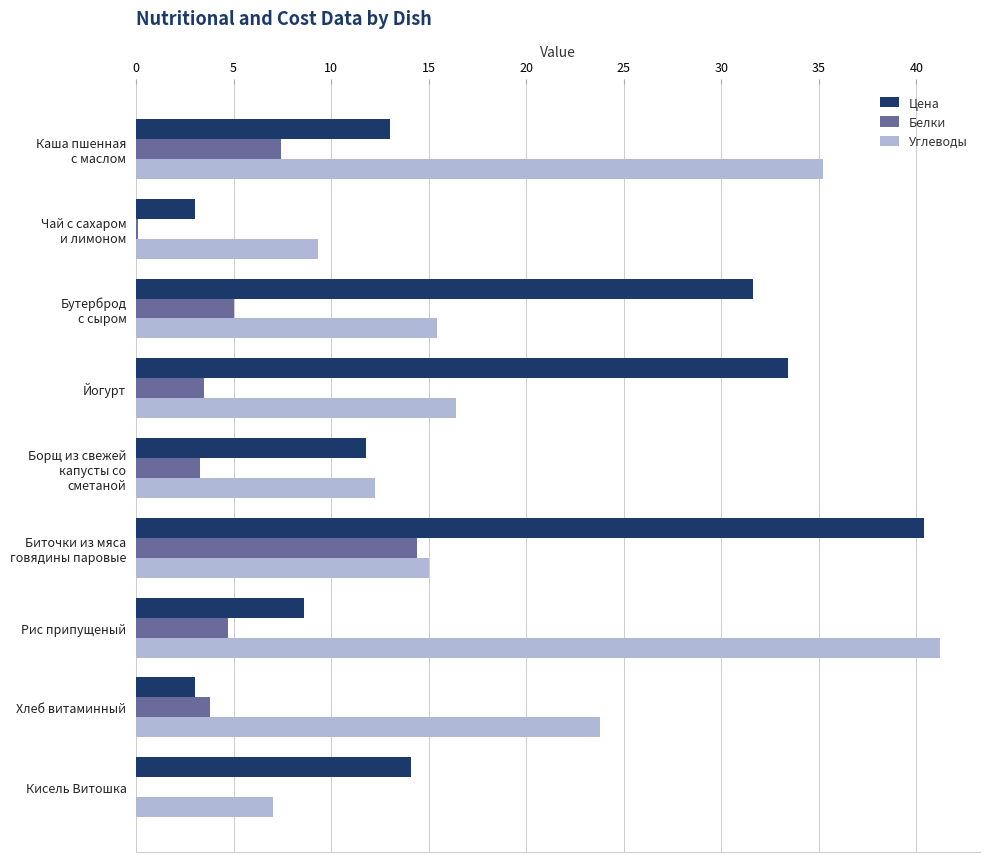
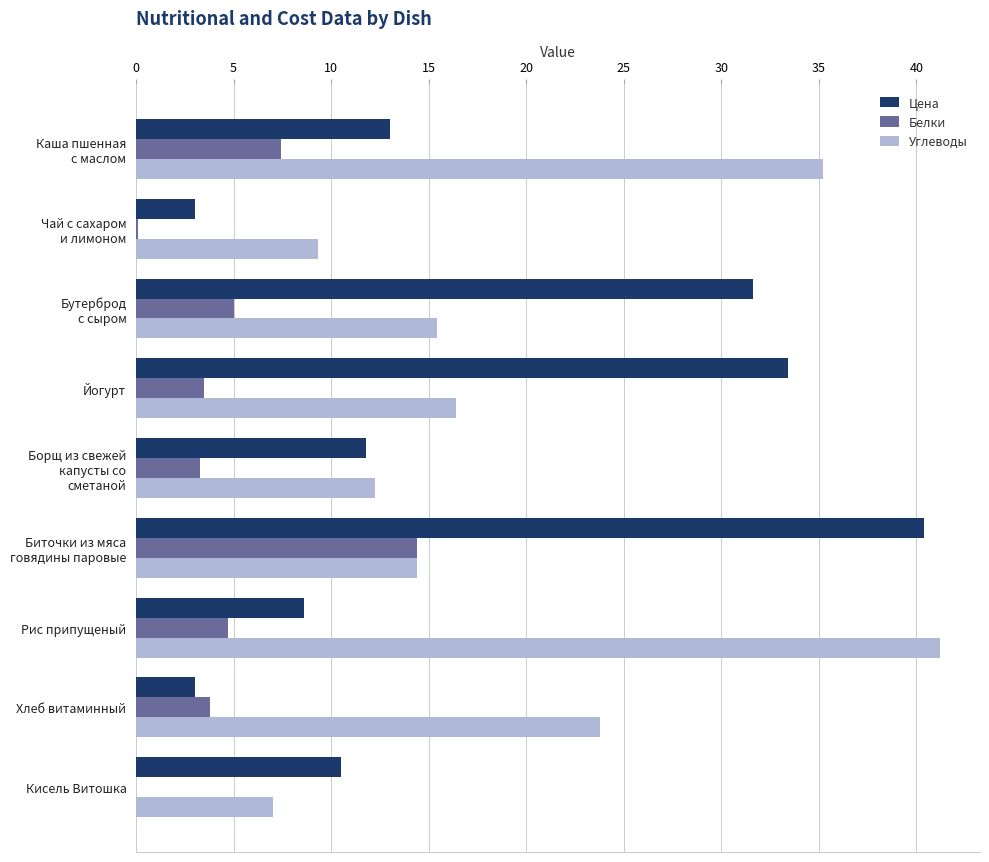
  {
    "Цена": {
      "Каша пшенная с маслом": 13.0,
      "Чай с сахаром и лимоном": 3.0,
      "Бутерброд с сыром": 31.6,
      "Йогурт": 33.4,
      "Борщ из свежей капусты со сметаной": 11.8,
      "Биточки из мяса говядины паровые": 40.4,
      "Рис припущеный": 8.6,
      "Хлеб витаминный": 3.0,
-     "Кисель Витошка": 14.1
+     "Кисель Витошка": 10.5
    },
    "Белки": {
      "Каша пшенная с маслом": 7.4,
      "Бутерброд с сыром": 5.0,
      "Йогурт": 3.5,
      "Борщ из свежей капусты со сметаной": 3.3,
      "Биточки из мяса говядины паровые": 14.4,
      "Рис припущеный": 4.7,
      "Хлеб витаминный": 3.8,
      "Кисель Витошка": 0.0
    },
    "Углеводы": {
      "Каша пшенная с маслом": 35.2,
      "Чай с сахаром и лимоном": 9.3,
      "Бутерброд с сыром": 15.4,
      "Йогурт": 16.4,
      "Борщ из свежей капусты со сметаной": 12.2,
-     "Биточки из мяса говядины паровые": 15.0,
+     "Биточки из мяса говядины паровые": 14.4,
      "Рис припущеный": 41.2,
      "Хлеб витаминный": 23.8,
      "Кисель Витошка": 7.0
    }
  }
